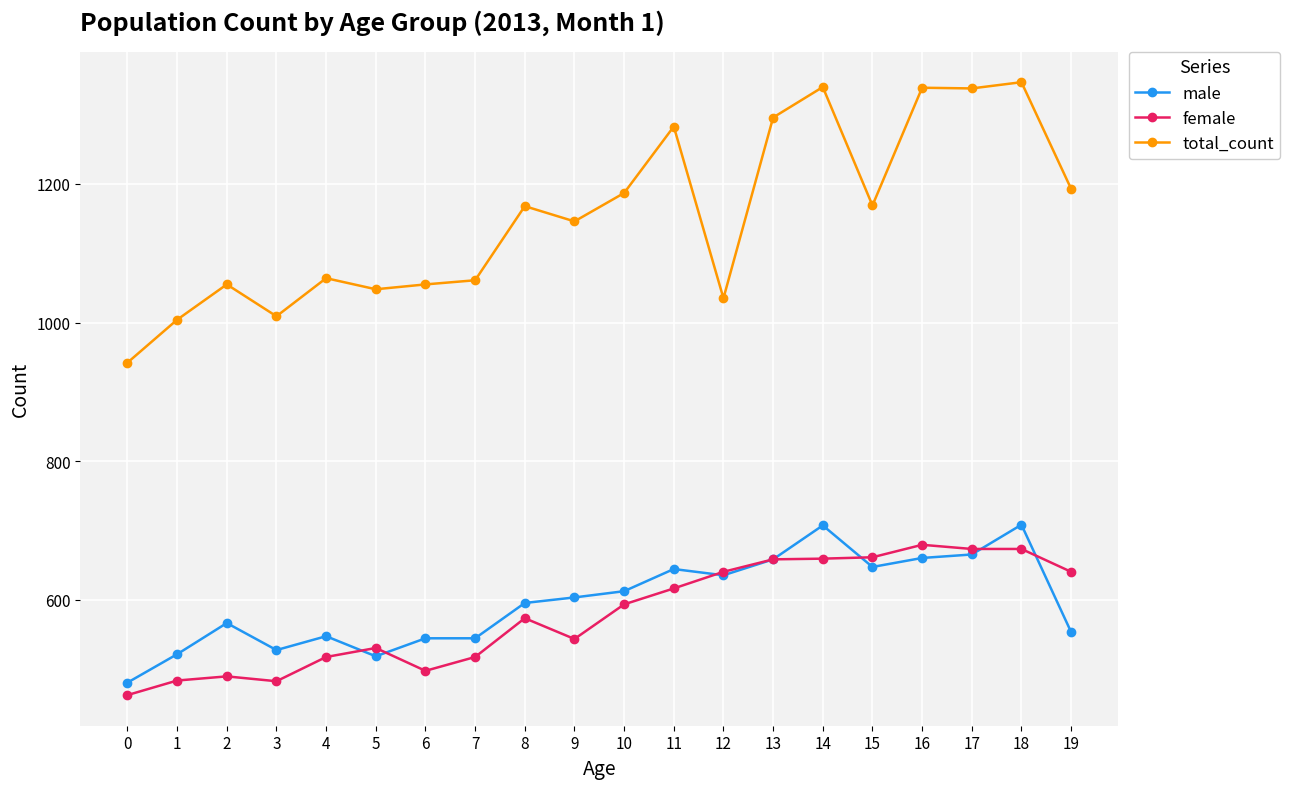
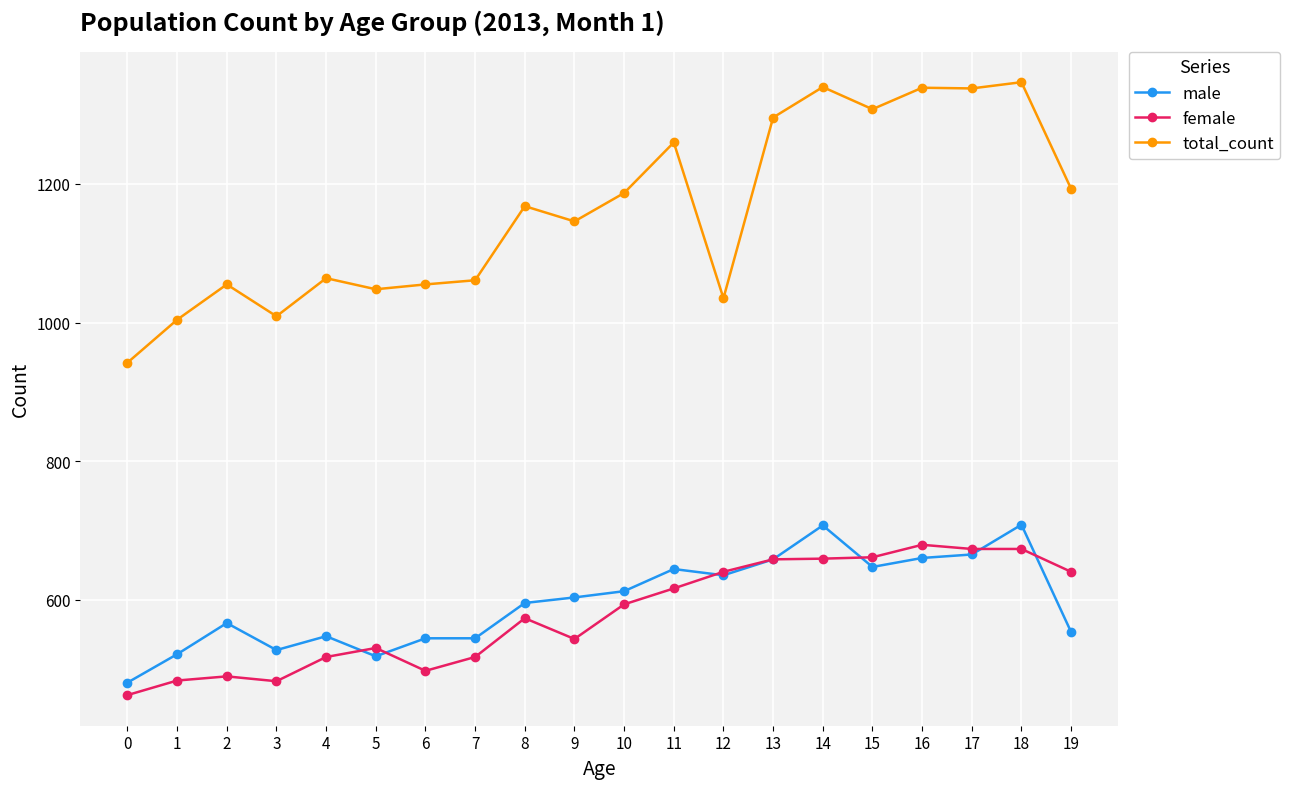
  {
    "male": {
      "0": 480,
      "1": 520,
      "2": 570,
      "3": 530,
      "4": 550,
      "5": 520,
      "6": 540,
      "7": 540,
      "8": 600,
      "9": 600,
      "10": 610,
      "11": 640,
      "12": 640,
      "14": 710,
      "15": 650,
      "16": 660,
      "17": 670,
      "18": 710,
      "19": 550
    },
    "female": {
      "0": 460,
      "1": 480,
      "2": 490,
      "3": 480,
      "4": 520,
      "5": 530,
      "6": 500,
      "7": 520,
      "8": 570,
      "9": 540,
      "10": 590,
      "11": 620,
      "12": 640,
      "14": 660,
      "15": 660,
      "16": 680,
      "17": 670,
      "18": 670,
      "19": 640
    },
    "total_count": {
      "0": 940,
      "1": 1000,
      "2": 1060,
      "3": 1010,
      "4": 1060,
      "5": 1050,
      "6": 1060,
      "7": 1060,
      "8": 1170,
      "9": 1150,
      "10": 1190,
-     "11": 1280,
+     "11": 1260,
      "12": 1040,
      "13": 1300,
      "14": 1340,
-     "15": 1170,
+     "15": 1310,
      "16": 1340,
      "17": 1340,
      "18": 1350,
      "19": 1190
    }
  }
